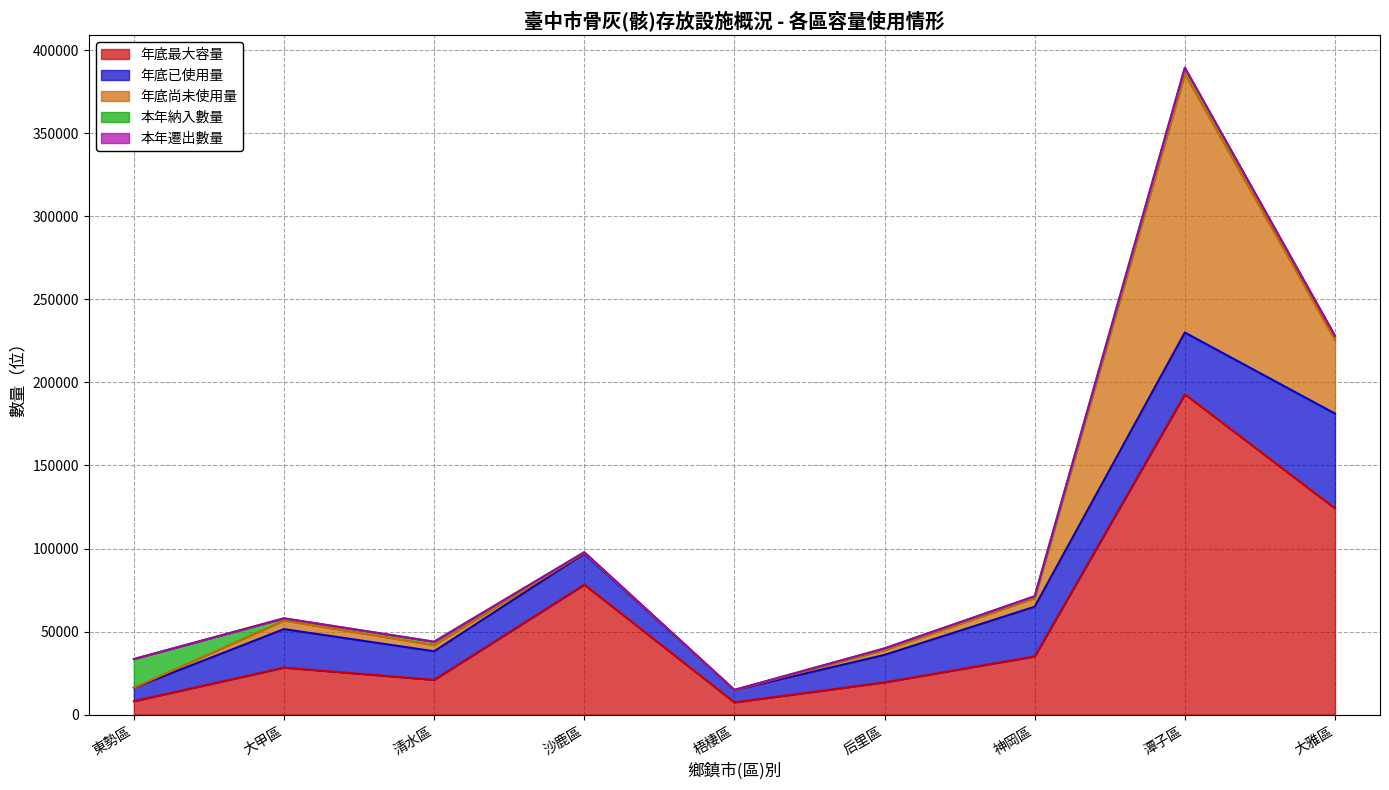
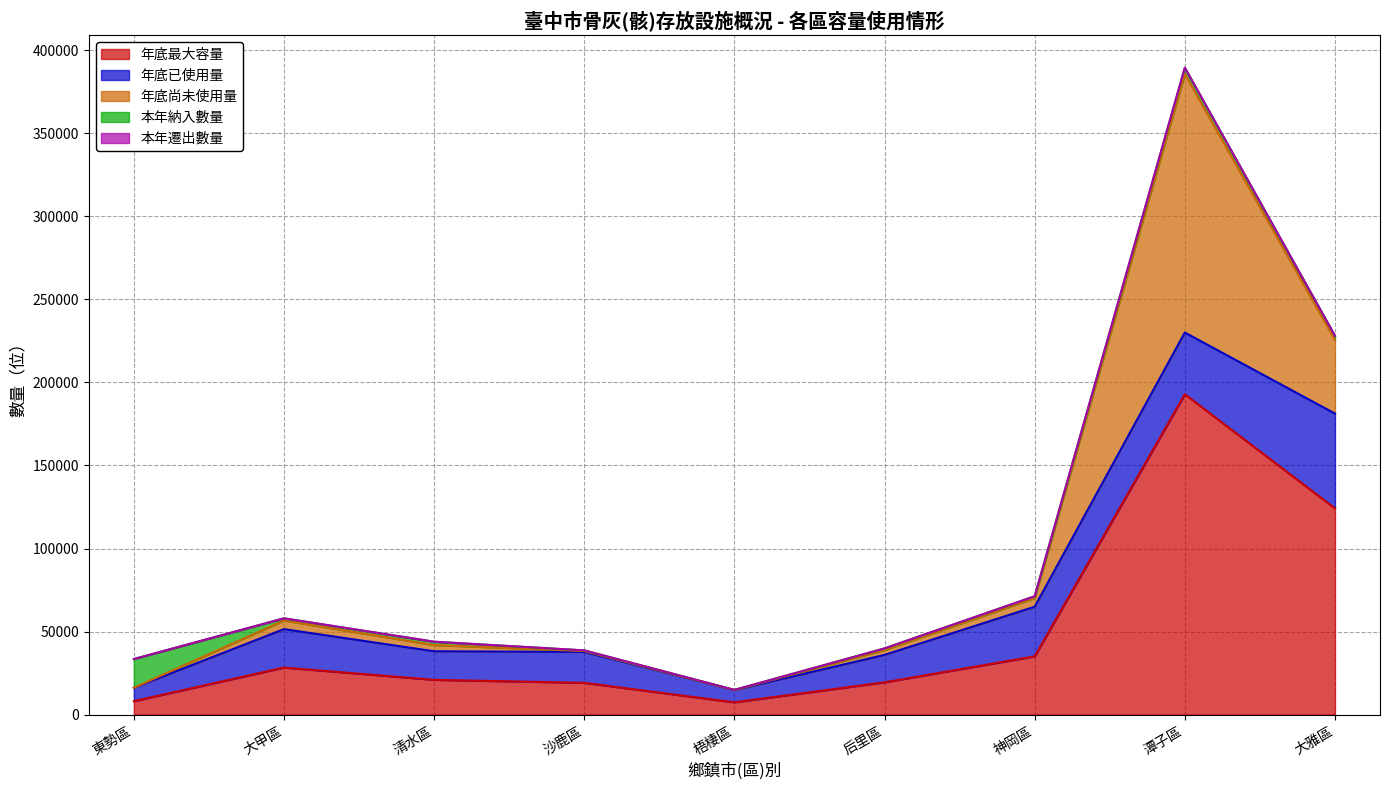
  {
    "年底最大容量": {
      "東勢區": 8000,
      "大甲區": 28000,
      "清水區": 21000,
-     "沙鹿區": 78000,
+     "沙鹿區": 19000,
      "梧棲區": 7000,
      "后里區": 19000,
      "神岡區": 35000,
      "潭子區": 193000,
      "大雅區": 124000
    },
    "年底已使用量": {
      "大甲區": 23000,
      "清水區": 17000,
      "后里區": 17000,
      "神岡區": 30000,
      "潭子區": 37000,
      "大雅區": 57000
    },
    "年底尚未使用量": {
      "清水區": 4000,
      "潭子區": 156000,
      "大雅區": 44000
    },
    "本年遷出數量": {
      "東勢區": 17000,
      "清水區": 2000,
      "潭子區": 4000,
      "大雅區": 2000
    }
  }
